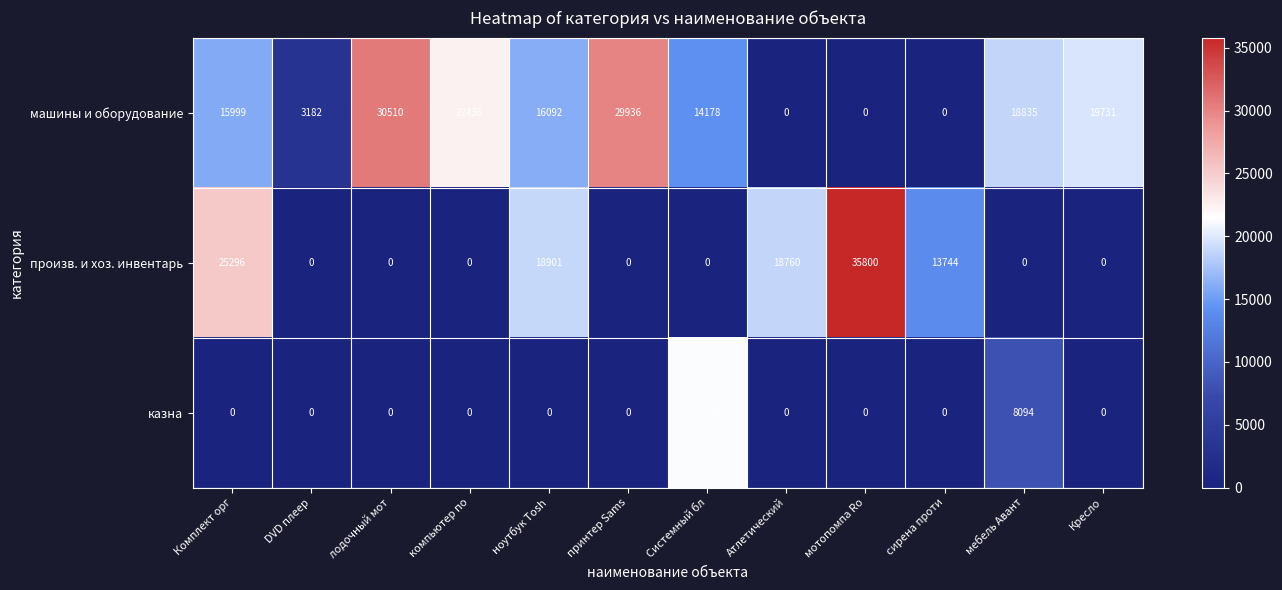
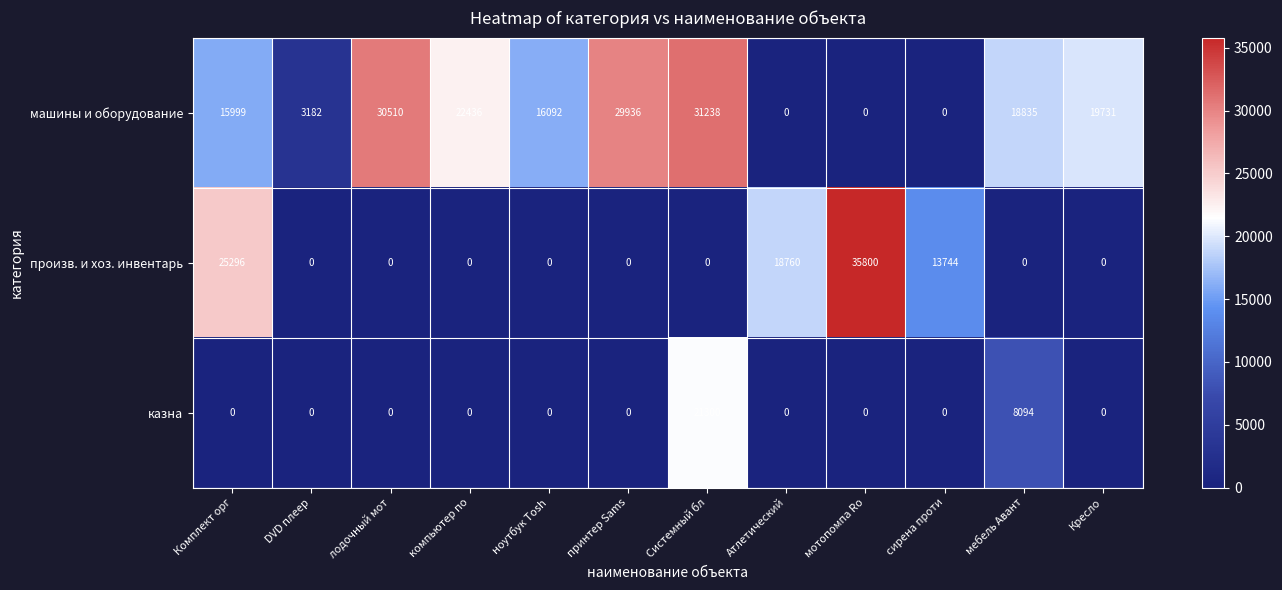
  {
    "машины и оборудование": {
      "Комплект орг": 15999,
      "DVD плеер": 3182,
      "лодочный мот": 30510,
      "ноутбук Tosh": 16092,
      "принтер Sams": 29936,
-     "Системный бл": 14178,
+     "Системный бл": 31238,
      "Атлетический": 0,
      "мотопомпа Ro": 0,
      "сирена проти": 0,
      "мебель Авант": 18835
    },
    "произв. и хоз. инвентарь": {
      "Комплект орг": 25296,
      "DVD плеер": 0,
      "лодочный мот": 0,
      "компьютер по": 0,
-     "ноутбук Tosh": 18901,
+     "ноутбук Tosh": 0,
      "принтер Sams": 0,
      "Системный бл": 0,
      "Атлетический": 18760,
      "мотопомпа Ro": 35800,
      "сирена проти": 13744,
      "мебель Авант": 0,
      "Кресло": 0
    },
    "казна": {
      "Комплект орг": 0,
      "DVD плеер": 0,
      "лодочный мот": 0,
      "компьютер по": 0,
      "ноутбук Tosh": 0,
      "принтер Sams": 0,
      "Атлетический": 0,
      "мотопомпа Ro": 0,
      "сирена проти": 0,
      "мебель Авант": 8094,
      "Кресло": 0
    }
  }
